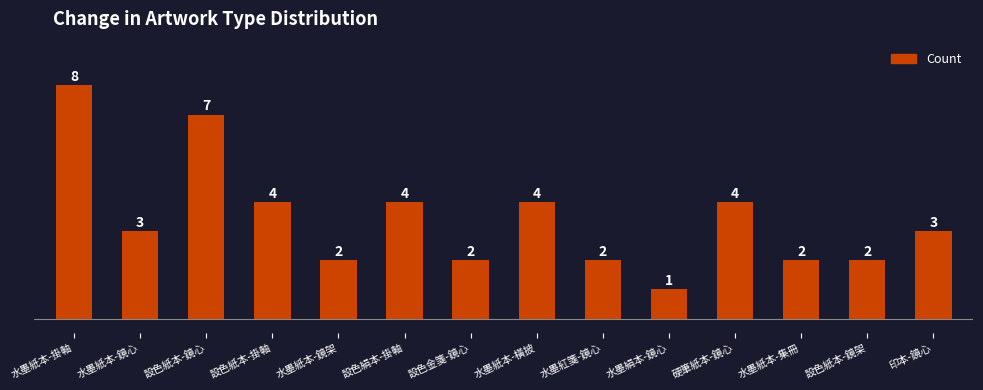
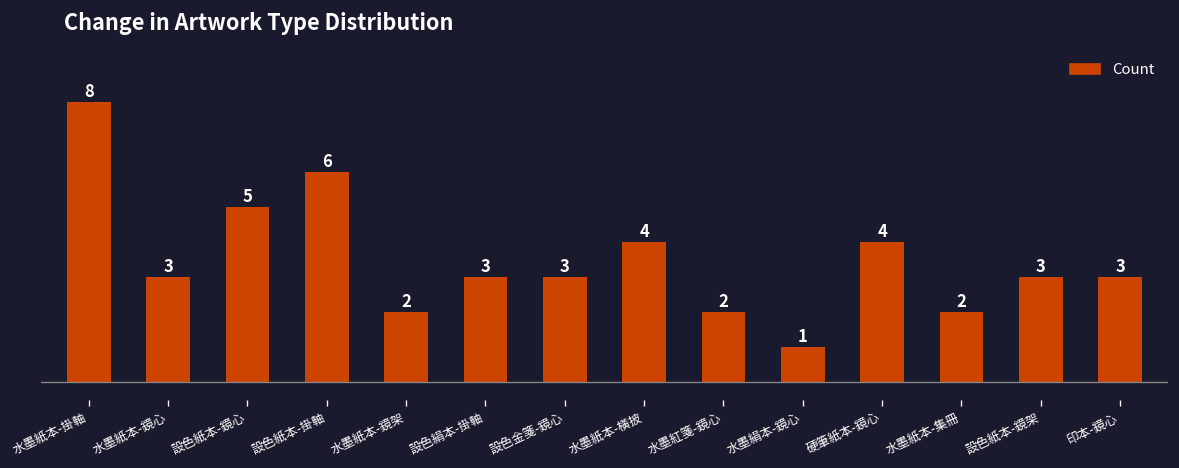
  {
    "水墨紙本-掛軸": 8,
    "水墨紙本-鏡心": 3,
-   "設色紙本-鏡心": 7,
-   "設色紙本-掛軸": 4,
+   "設色紙本-鏡心": 5,
+   "設色紙本-掛軸": 6,
    "水墨紙本-鏡架": 2,
-   "設色絹本-掛軸": 4,
-   "設色金箋-鏡心": 2,
+   "設色絹本-掛軸": 3,
+   "設色金箋-鏡心": 3,
    "水墨紙本-橫披": 4,
    "水墨紅箋-鏡心": 2,
    "水墨絹本-鏡心": 1,
    "硬筆紙本-鏡心": 4,
    "水墨紙本-集冊": 2,
-   "設色紙本-鏡架": 2,
+   "設色紙本-鏡架": 3,
    "印本-鏡心": 3
  }
